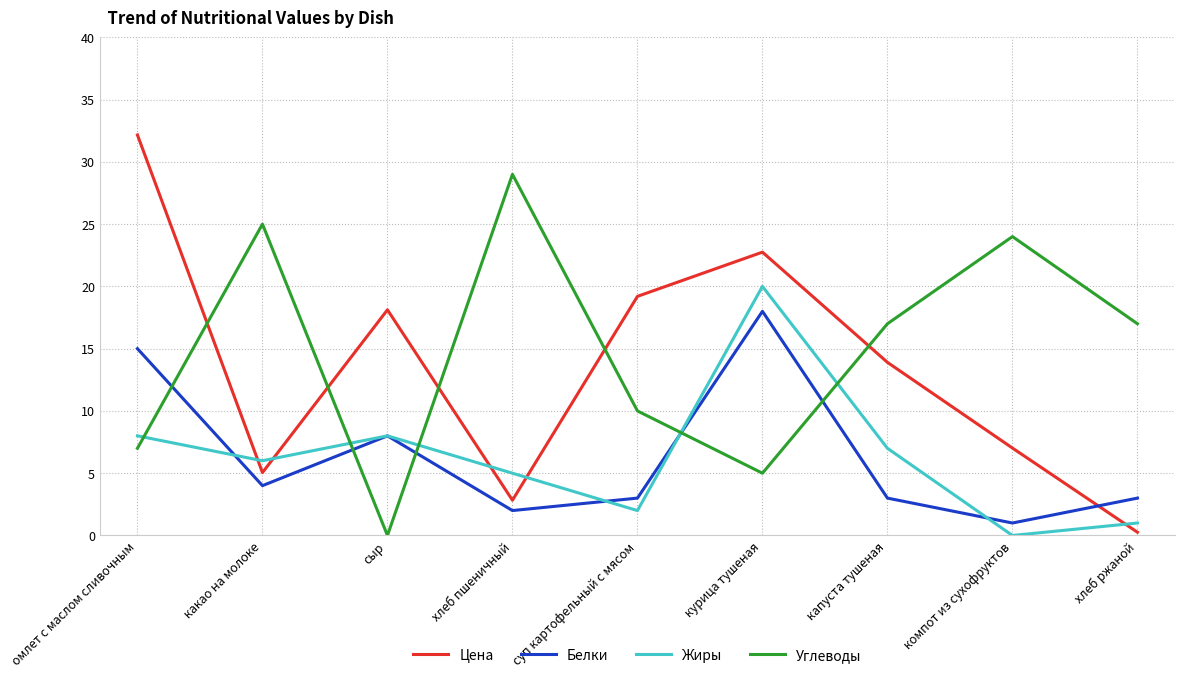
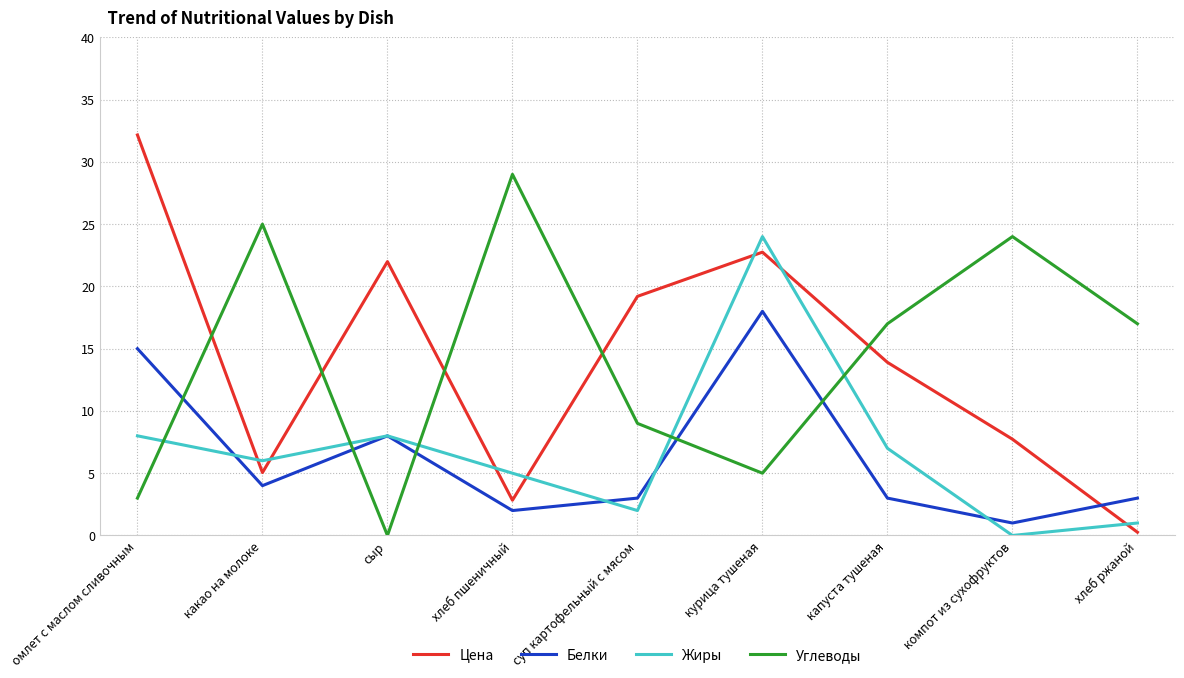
  {
    "Цена": {
      "омлет с маслом сливочным": 32.2,
      "какао на молоке": 5.1,
-     "сыр": 18.1,
+     "сыр": 22.0,
      "хлеб пшеничный": 2.8,
      "суп картофельный с мясом": 19.2,
      "курица тушеная": 22.8,
      "капуста тушеная": 13.9,
-     "компот из сухофруктов": 7.0,
+     "компот из сухофруктов": 7.7,
      "хлеб ржаной": 0.3
    },
    "Белки": {
      "омлет с маслом сливочным": 15.0,
      "какао на молоке": 4.0,
      "хлеб пшеничный": 2.0,
      "суп картофельный с мясом": 3.0,
      "курица тушеная": 18.0,
      "капуста тушеная": 3.0,
      "компот из сухофруктов": 1.0,
      "хлеб ржаной": 3.0
    },
    "Жиры": {
      "омлет с маслом сливочным": 8,
      "какао на молоке": 6,
      "хлеб пшеничный": 5,
      "суп картофельный с мясом": 2,
-     "курица тушеная": 20,
+     "курица тушеная": 24,
      "капуста тушеная": 7,
      "компот из сухофруктов": 0,
      "хлеб ржаной": 1
    },
    "Углеводы": {
-     "омлет с маслом сливочным": 7,
+     "омлет с маслом сливочным": 3,
      "какао на молоке": 25,
      "сыр": 0,
      "хлеб пшеничный": 29,
-     "суп картофельный с мясом": 10,
+     "суп картофельный с мясом": 9,
      "курица тушеная": 5,
      "капуста тушеная": 17,
      "компот из сухофруктов": 24,
      "хлеб ржаной": 17
    }
  }
